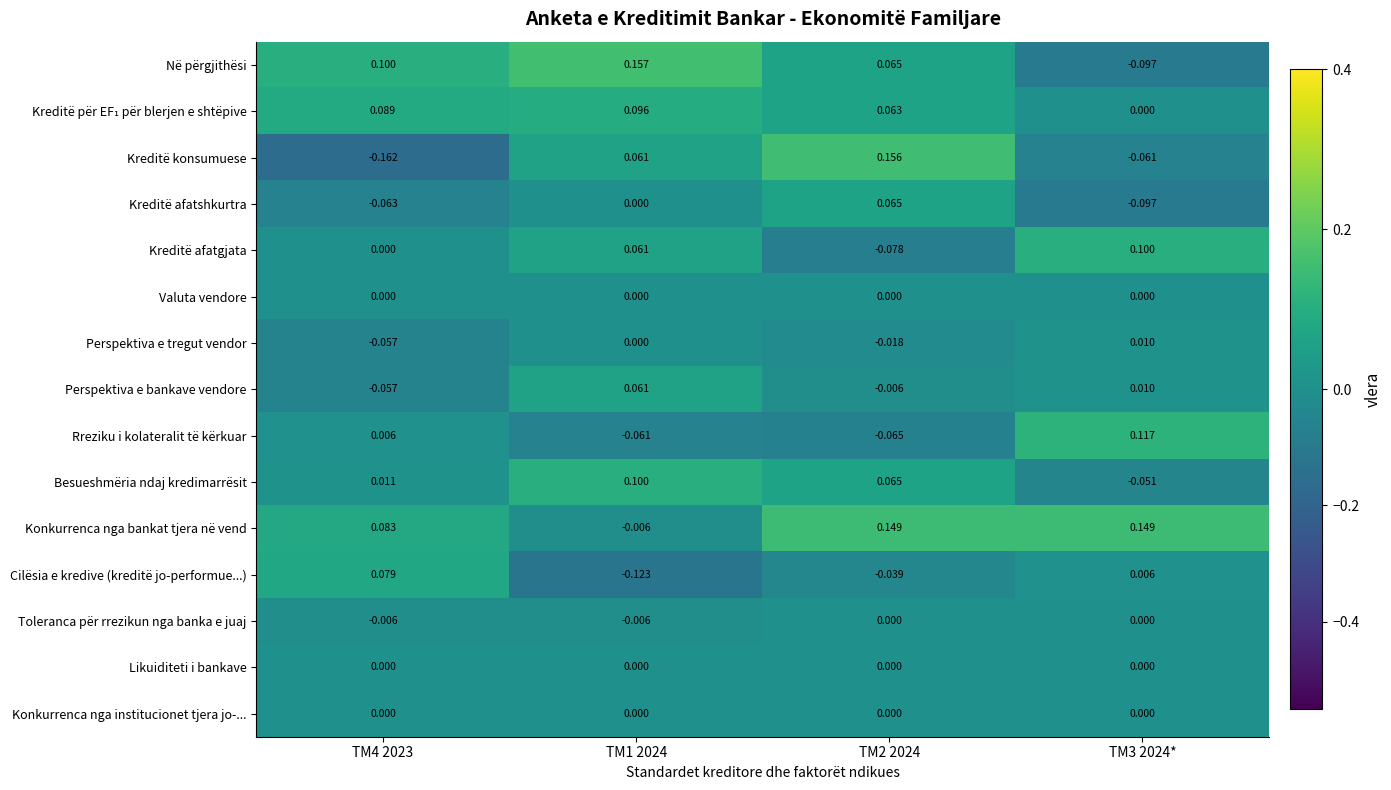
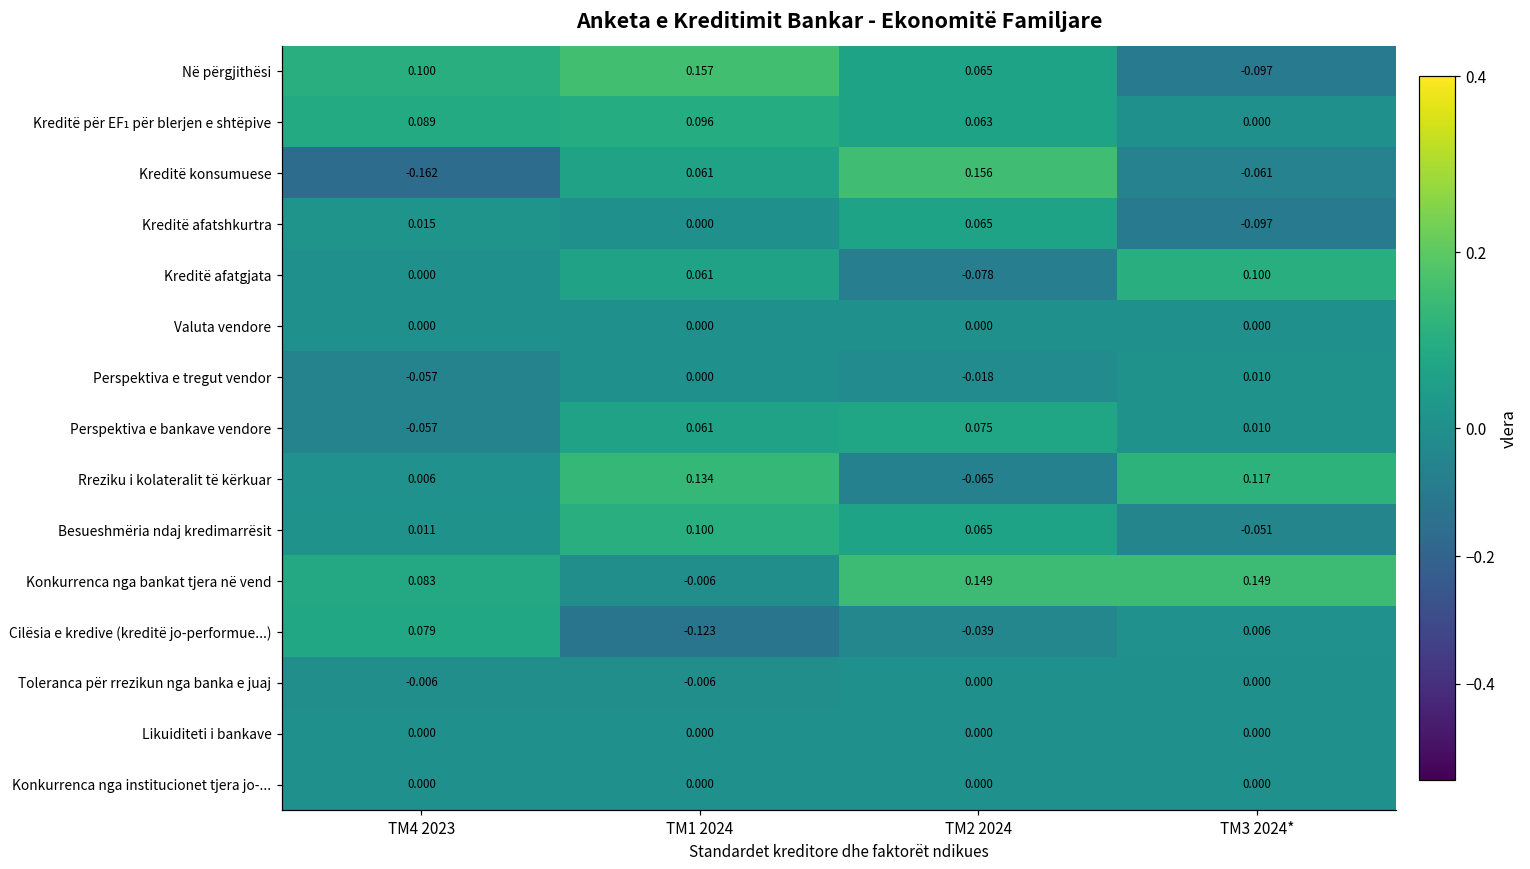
  {
    "Në përgjithësi": {
      "TM4 2023": 0.100,
      "TM1 2024": 0.157,
      "TM2 2024": 0.065,
      "TM3 2024*": -0.097
    },
    "Kreditë për EF₁ për blerjen e shtëpive": {
      "TM4 2023": 0.089,
      "TM1 2024": 0.096,
      "TM2 2024": 0.063,
      "TM3 2024*": 0.000
    },
    "Kreditë konsumuese": {
      "TM4 2023": -0.162,
      "TM1 2024": 0.061,
      "TM2 2024": 0.156,
      "TM3 2024*": -0.061
    },
    "Kreditë afatshkurtra": {
-     "TM4 2023": -0.063,
+     "TM4 2023": 0.015,
      "TM1 2024": 0.000,
      "TM2 2024": 0.065,
      "TM3 2024*": -0.097
    },
    "Kreditë afatgjata": {
      "TM4 2023": 0.000,
      "TM1 2024": 0.061,
      "TM2 2024": -0.078,
      "TM3 2024*": 0.100
    },
    "Valuta vendore": {
      "TM4 2023": 0.000,
      "TM1 2024": 0.000,
      "TM2 2024": 0.000,
      "TM3 2024*": 0.000
    },
    "Perspektiva e tregut vendor": {
      "TM4 2023": -0.057,
      "TM1 2024": 0.000,
      "TM2 2024": -0.018,
      "TM3 2024*": 0.010
    },
    "Perspektiva e bankave vendore": {
      "TM4 2023": -0.057,
      "TM1 2024": 0.061,
-     "TM2 2024": -0.006,
+     "TM2 2024": 0.075,
      "TM3 2024*": 0.010
    },
    "Rreziku i kolateralit të kërkuar": {
      "TM4 2023": 0.006,
-     "TM1 2024": -0.061,
+     "TM1 2024": 0.134,
      "TM2 2024": -0.065,
      "TM3 2024*": 0.117
    },
    "Besueshmëria ndaj kredimarrësit": {
      "TM4 2023": 0.011,
      "TM1 2024": 0.100,
      "TM2 2024": 0.065,
      "TM3 2024*": -0.051
    },
    "Konkurrenca nga bankat tjera në vend": {
      "TM4 2023": 0.083,
      "TM1 2024": -0.006,
      "TM2 2024": 0.149,
      "TM3 2024*": 0.149
    },
    "Cilësia e kredive (kreditë jo-performue...)": {
      "TM4 2023": 0.079,
      "TM1 2024": -0.123,
      "TM2 2024": -0.039,
      "TM3 2024*": 0.006
    },
    "Toleranca për rrezikun nga banka e juaj": {
      "TM4 2023": -0.006,
      "TM1 2024": -0.006,
      "TM2 2024": 0.000,
      "TM3 2024*": 0.000
    },
    "Likuiditeti i bankave": {
      "TM4 2023": 0.000,
      "TM1 2024": 0.000,
      "TM2 2024": 0.000,
      "TM3 2024*": 0.000
    },
    "Konkurrenca nga institucionet tjera jo-...": {
      "TM4 2023": 0.000,
      "TM1 2024": 0.000,
      "TM2 2024": 0.000,
      "TM3 2024*": 0.000
    }
  }
